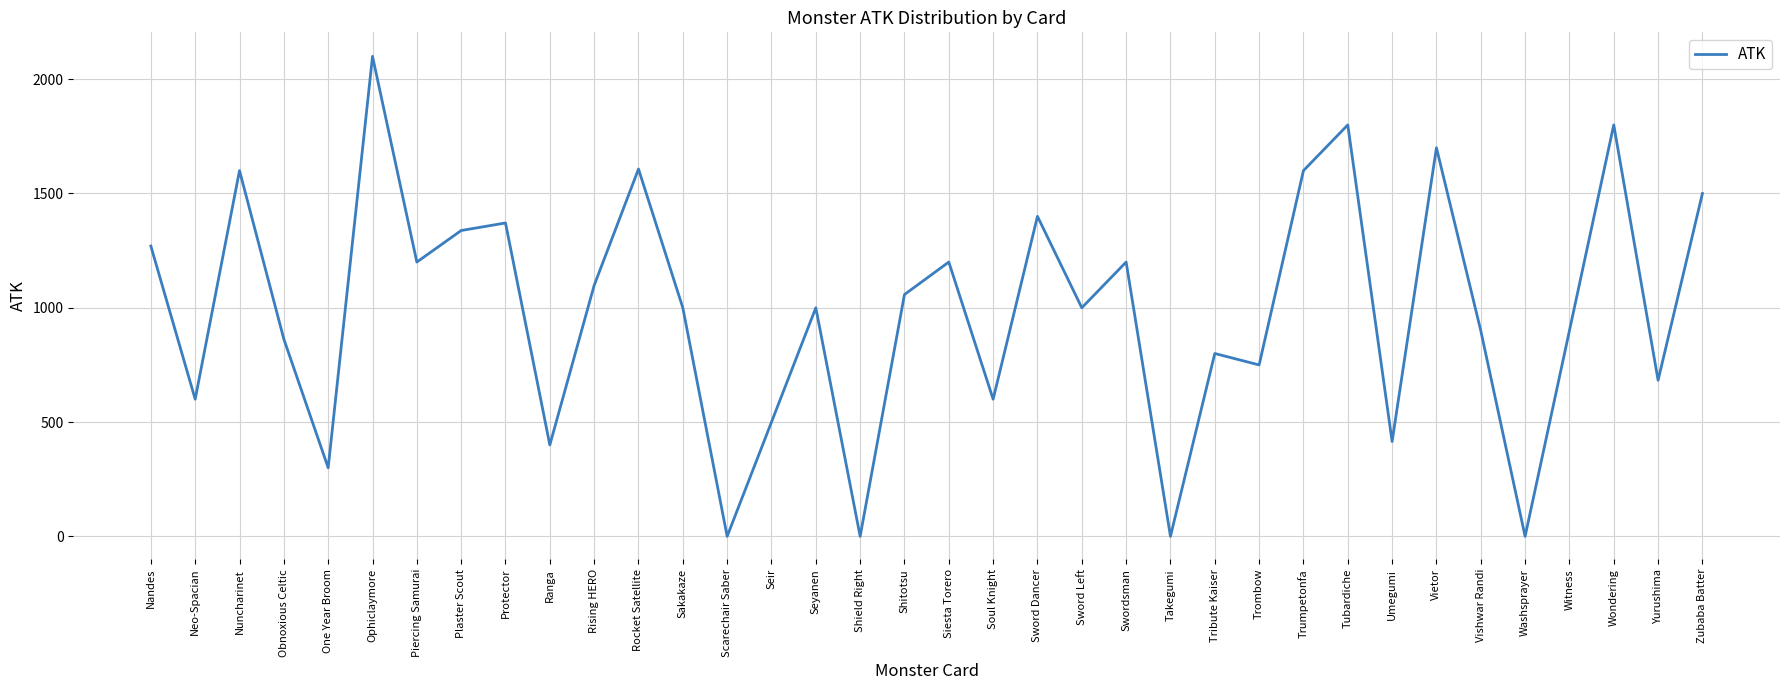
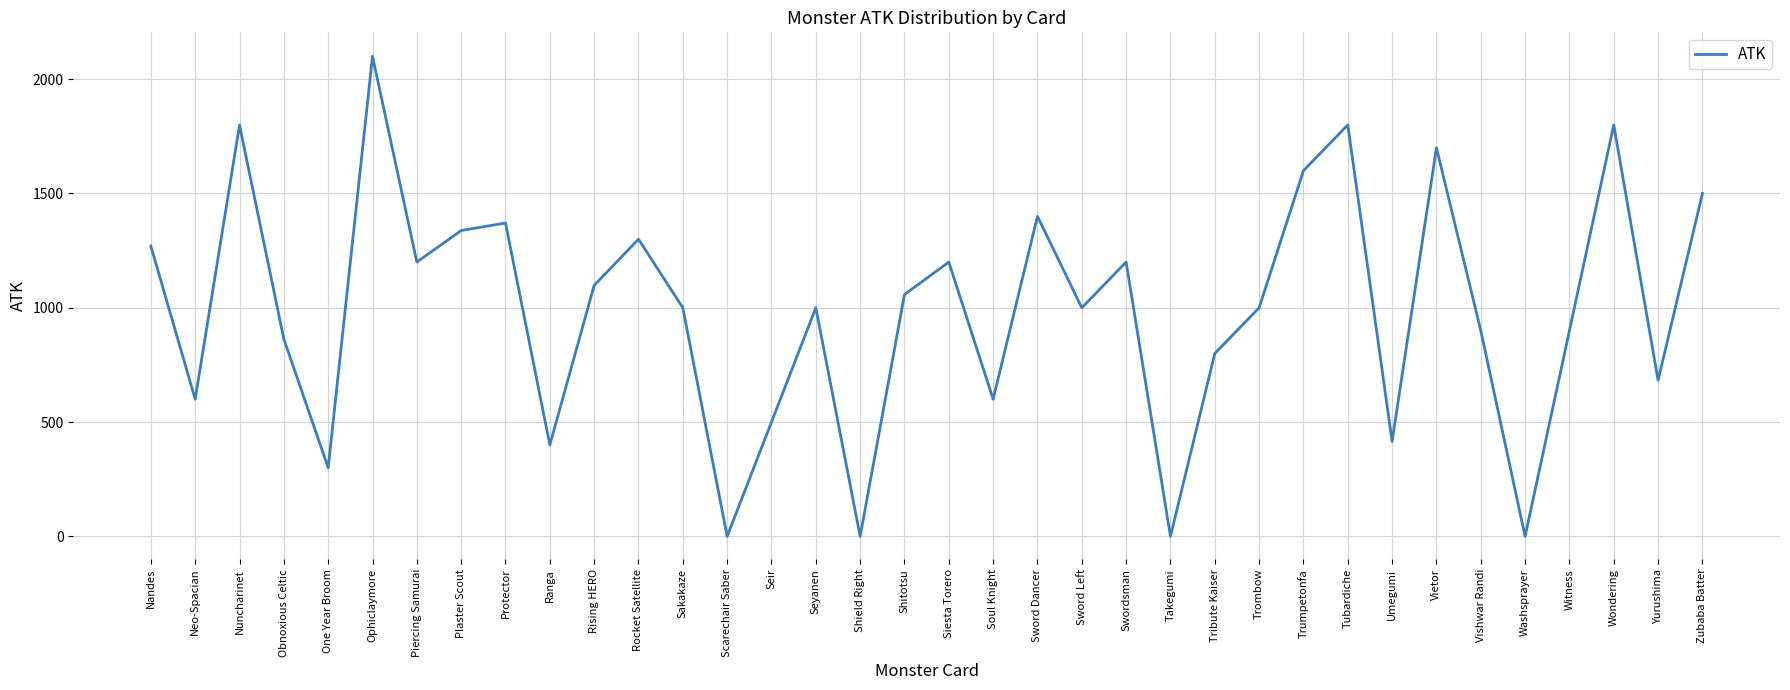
  {
    "Nandes": 1270,
    "Neo-Spacian": 600,
-   "Nuncharinet": 1600,
+   "Nuncharinet": 1800,
    "Obnoxious Celtic": 860,
    "One Year Broom": 300,
    "Ophiclaymore": 2100,
    "Piercing Samurai": 1200,
    "Plaster Scout": 1340,
    "Protector": 1370,
    "Ranga": 400,
    "Rising HERO": 1100,
-   "Rocket Satellite": 1610,
+   "Rocket Satellite": 1300,
    "Sakakaze": 1000,
    "Scarechair Saber": 0,
    "Seir": 500,
    "Seyanen": 1000,
    "Shield Right": 0,
    "Shitotsu": 1060,
    "Siesta Torero": 1200,
    "Soul Knight": 600,
    "Sword Dancer": 1400,
    "Sword Left": 1000,
    "Swordsman": 1200,
    "Takegumi": 0,
    "Tribute Kaiser": 800,
-   "Trombow": 750,
+   "Trombow": 1000,
    "Trumpetonfa": 1600,
    "Tubardiche": 1800,
    "Umegumi": 420,
    "Vietor": 1700,
    "Vishwar Randi": 900,
    "Washsprayer": 0,
    "Witness": 900,
    "Wondering": 1800,
    "Yurushima": 680,
    "Zubaba Batter": 1500
  }
